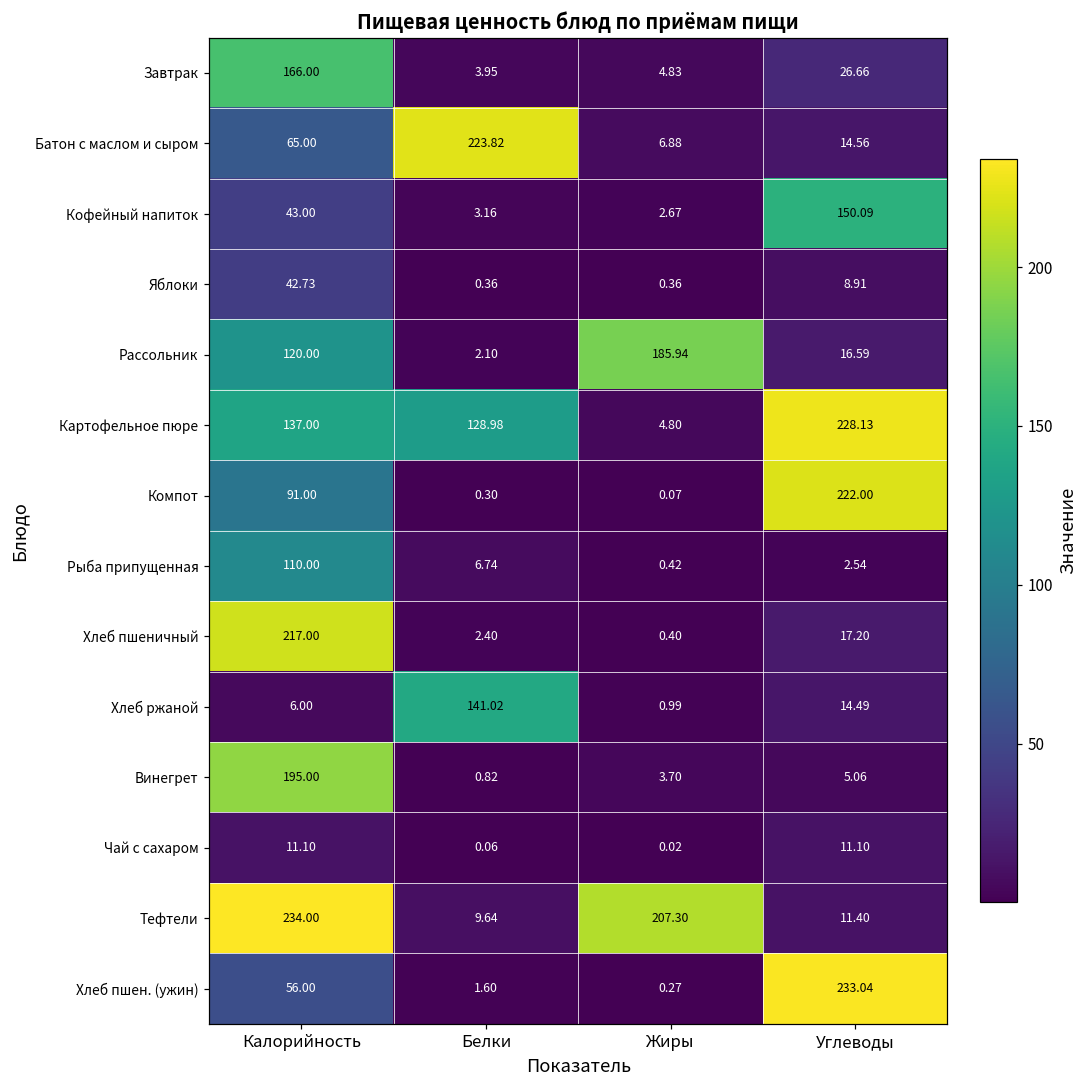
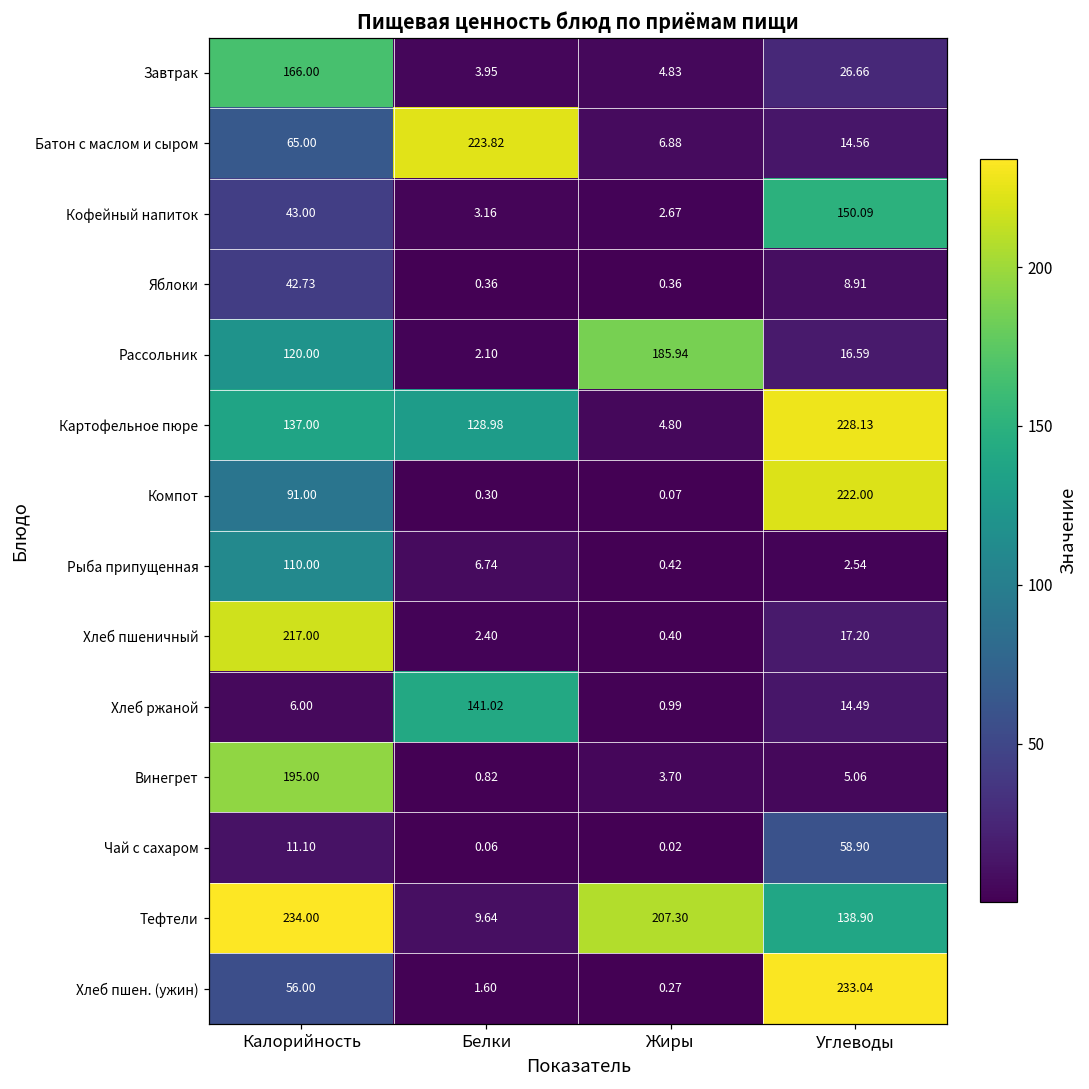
  {
    "Завтрак": {
      "Калорийность": 166.00,
      "Белки": 3.95,
      "Жиры": 4.83,
      "Углеводы": 26.66
    },
    "Батон с маслом и сыром": {
      "Калорийность": 65.00,
      "Белки": 223.82,
      "Жиры": 6.88,
      "Углеводы": 14.56
    },
    "Кофейный напиток": {
      "Калорийность": 43.00,
      "Белки": 3.16,
      "Жиры": 2.67,
      "Углеводы": 150.09
    },
    "Яблоки": {
      "Калорийность": 42.73,
      "Белки": 0.36,
      "Жиры": 0.36,
      "Углеводы": 8.91
    },
    "Рассольник": {
      "Калорийность": 120.00,
      "Белки": 2.10,
      "Жиры": 185.94,
      "Углеводы": 16.59
    },
    "Картофельное пюре": {
      "Калорийность": 137.00,
      "Белки": 128.98,
      "Жиры": 4.80,
      "Углеводы": 228.13
    },
    "Компот": {
      "Калорийность": 91.00,
      "Белки": 0.30,
      "Жиры": 0.07,
      "Углеводы": 222.00
    },
    "Рыба припущенная": {
      "Калорийность": 110.00,
      "Белки": 6.74,
      "Жиры": 0.42,
      "Углеводы": 2.54
    },
    "Хлеб пшеничный": {
      "Калорийность": 217.00,
      "Белки": 2.40,
      "Жиры": 0.40,
      "Углеводы": 17.20
    },
    "Хлеб ржаной": {
      "Калорийность": 6.00,
      "Белки": 141.02,
      "Жиры": 0.99,
      "Углеводы": 14.49
    },
    "Винегрет": {
      "Калорийность": 195.00,
      "Белки": 0.82,
      "Жиры": 3.70,
      "Углеводы": 5.06
    },
    "Чай с сахаром": {
      "Калорийность": 11.10,
      "Белки": 0.06,
      "Жиры": 0.02,
-     "Углеводы": 11.10
+     "Углеводы": 58.90
    },
    "Тефтели": {
      "Калорийность": 234.00,
      "Белки": 9.64,
      "Жиры": 207.30,
-     "Углеводы": 11.40
+     "Углеводы": 138.90
    },
    "Хлеб пшен. (ужин)": {
      "Калорийность": 56.00,
      "Белки": 1.60,
      "Жиры": 0.27,
      "Углеводы": 233.04
    }
  }
